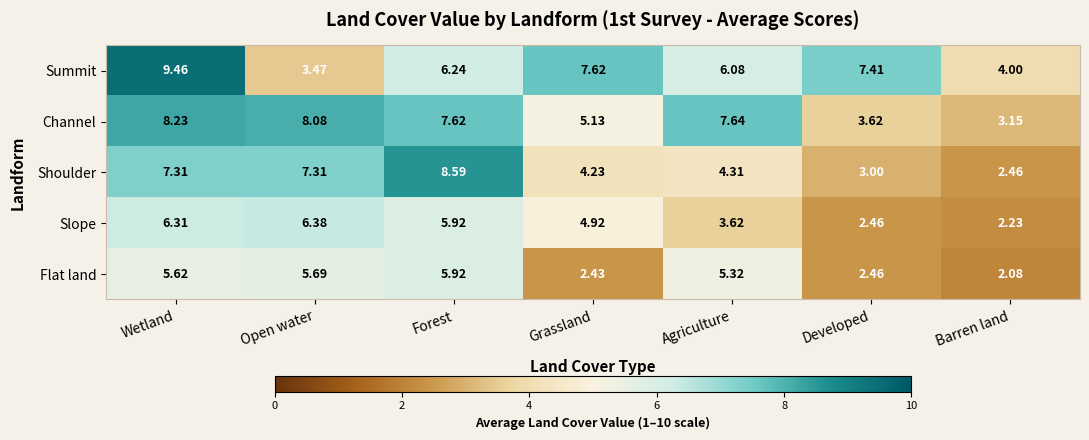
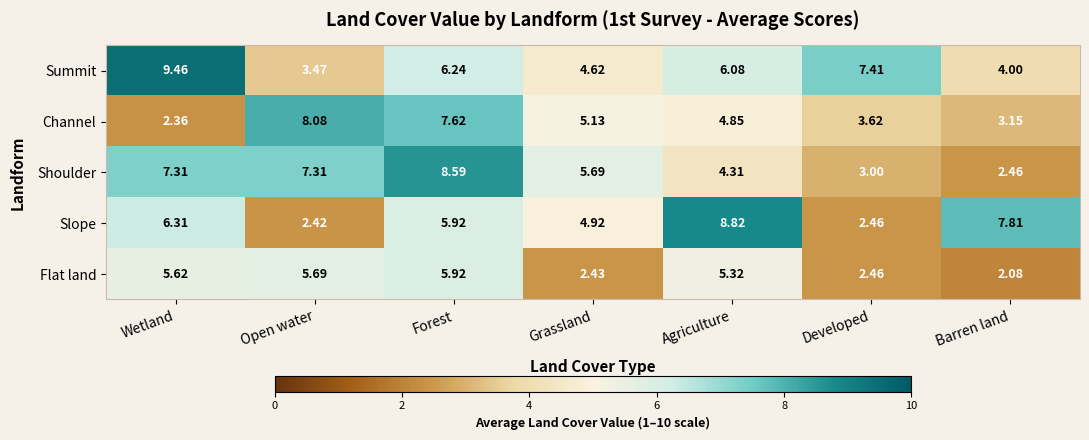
  {
    "Summit": {
      "Wetland": 9.46,
      "Open water": 3.47,
      "Forest": 6.24,
-     "Grassland": 7.62,
+     "Grassland": 4.62,
      "Agriculture": 6.08,
      "Developed": 7.41,
      "Barren land": 4.00
    },
    "Channel": {
-     "Wetland": 8.23,
+     "Wetland": 2.36,
      "Open water": 8.08,
      "Forest": 7.62,
      "Grassland": 5.13,
-     "Agriculture": 7.64,
+     "Agriculture": 4.85,
      "Developed": 3.62,
      "Barren land": 3.15
    },
    "Shoulder": {
      "Wetland": 7.31,
      "Open water": 7.31,
      "Forest": 8.59,
-     "Grassland": 4.23,
+     "Grassland": 5.69,
      "Agriculture": 4.31,
      "Developed": 3.00,
      "Barren land": 2.46
    },
    "Slope": {
      "Wetland": 6.31,
-     "Open water": 6.38,
+     "Open water": 2.42,
      "Forest": 5.92,
      "Grassland": 4.92,
-     "Agriculture": 3.62,
+     "Agriculture": 8.82,
      "Developed": 2.46,
-     "Barren land": 2.23
+     "Barren land": 7.81
    },
    "Flat land": {
      "Wetland": 5.62,
      "Open water": 5.69,
      "Forest": 5.92,
      "Grassland": 2.43,
      "Agriculture": 5.32,
      "Developed": 2.46,
      "Barren land": 2.08
    }
  }
